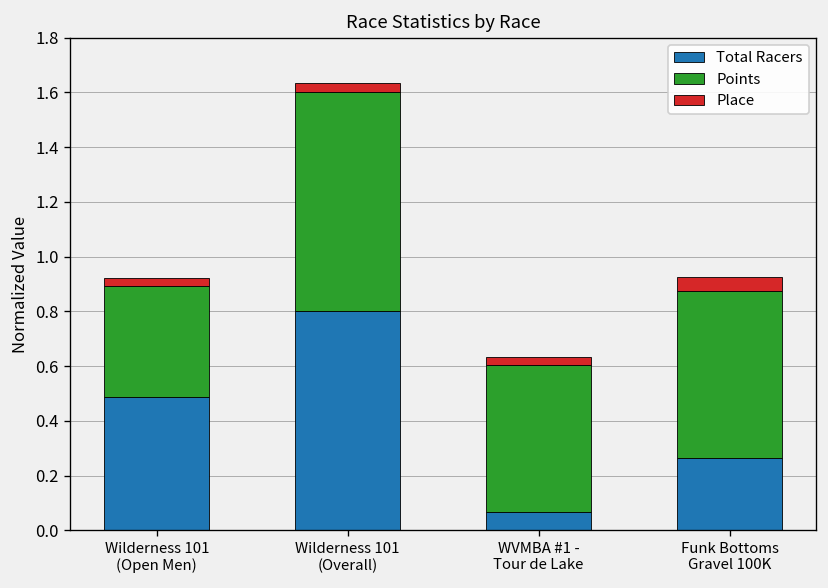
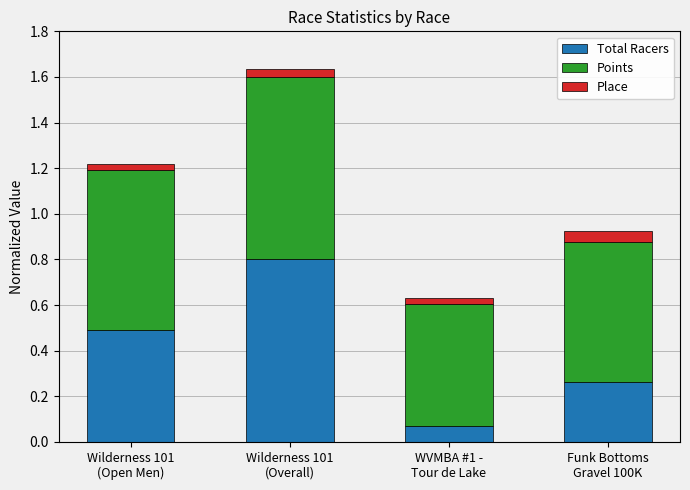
  {
    "Total Racers": {
      "Wilderness 101 (Open Men)": 0.49,
      "Wilderness 101 (Overall)": 0.80,
      "WVMBA #1 - Tour de Lake": 0.07,
      "Funk Bottoms Gravel 100K": 0.26
    },
    "Points": {
-     "Wilderness 101 (Open Men)": 0.40,
+     "Wilderness 101 (Open Men)": 0.70,
      "Wilderness 101 (Overall)": 0.80,
      "WVMBA #1 - Tour de Lake": 0.54,
      "Funk Bottoms Gravel 100K": 0.61
    },
    "Place": {
      "Wilderness 101 (Open Men)": 0.03,
      "Wilderness 101 (Overall)": 0.03,
      "WVMBA #1 - Tour de Lake": 0.03,
      "Funk Bottoms Gravel 100K": 0.05
    }
  }
